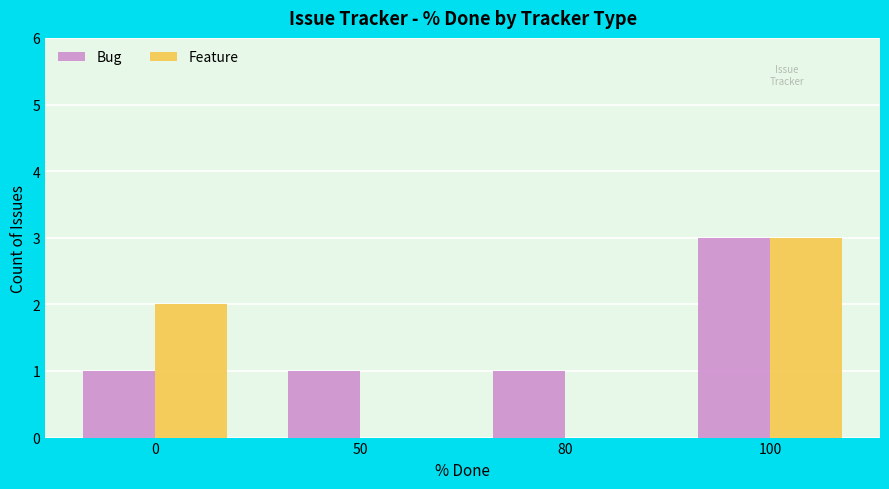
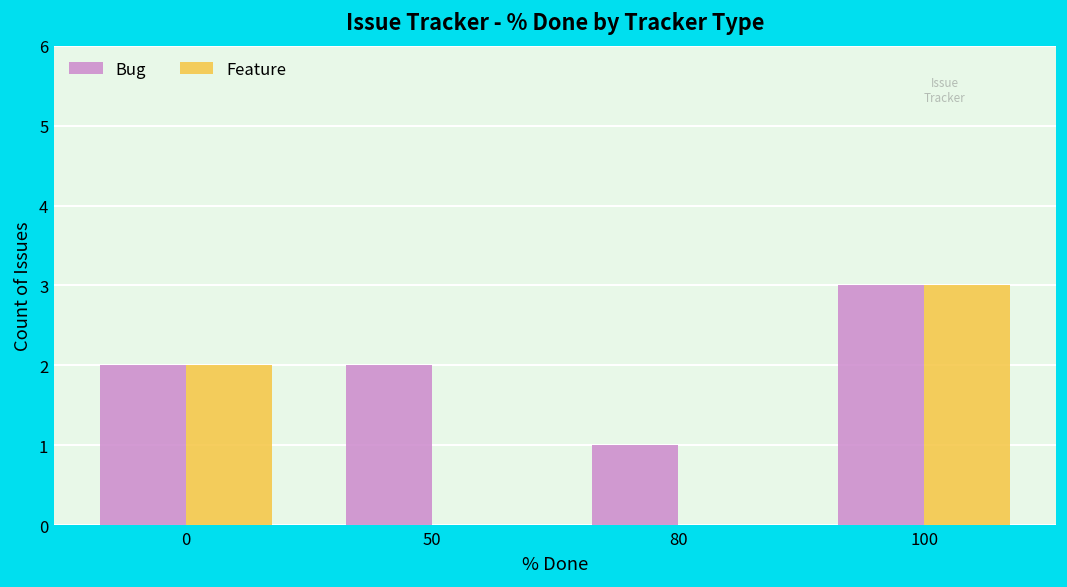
  {
    "Bug": {
-     "0": 1,
-     "50": 1,
+     "0": 2,
+     "50": 2,
      "80": 1,
      "100": 3
    },
    "Feature": {
      "0": 2,
      "50": 0,
      "80": 0,
      "100": 3
    }
  }
